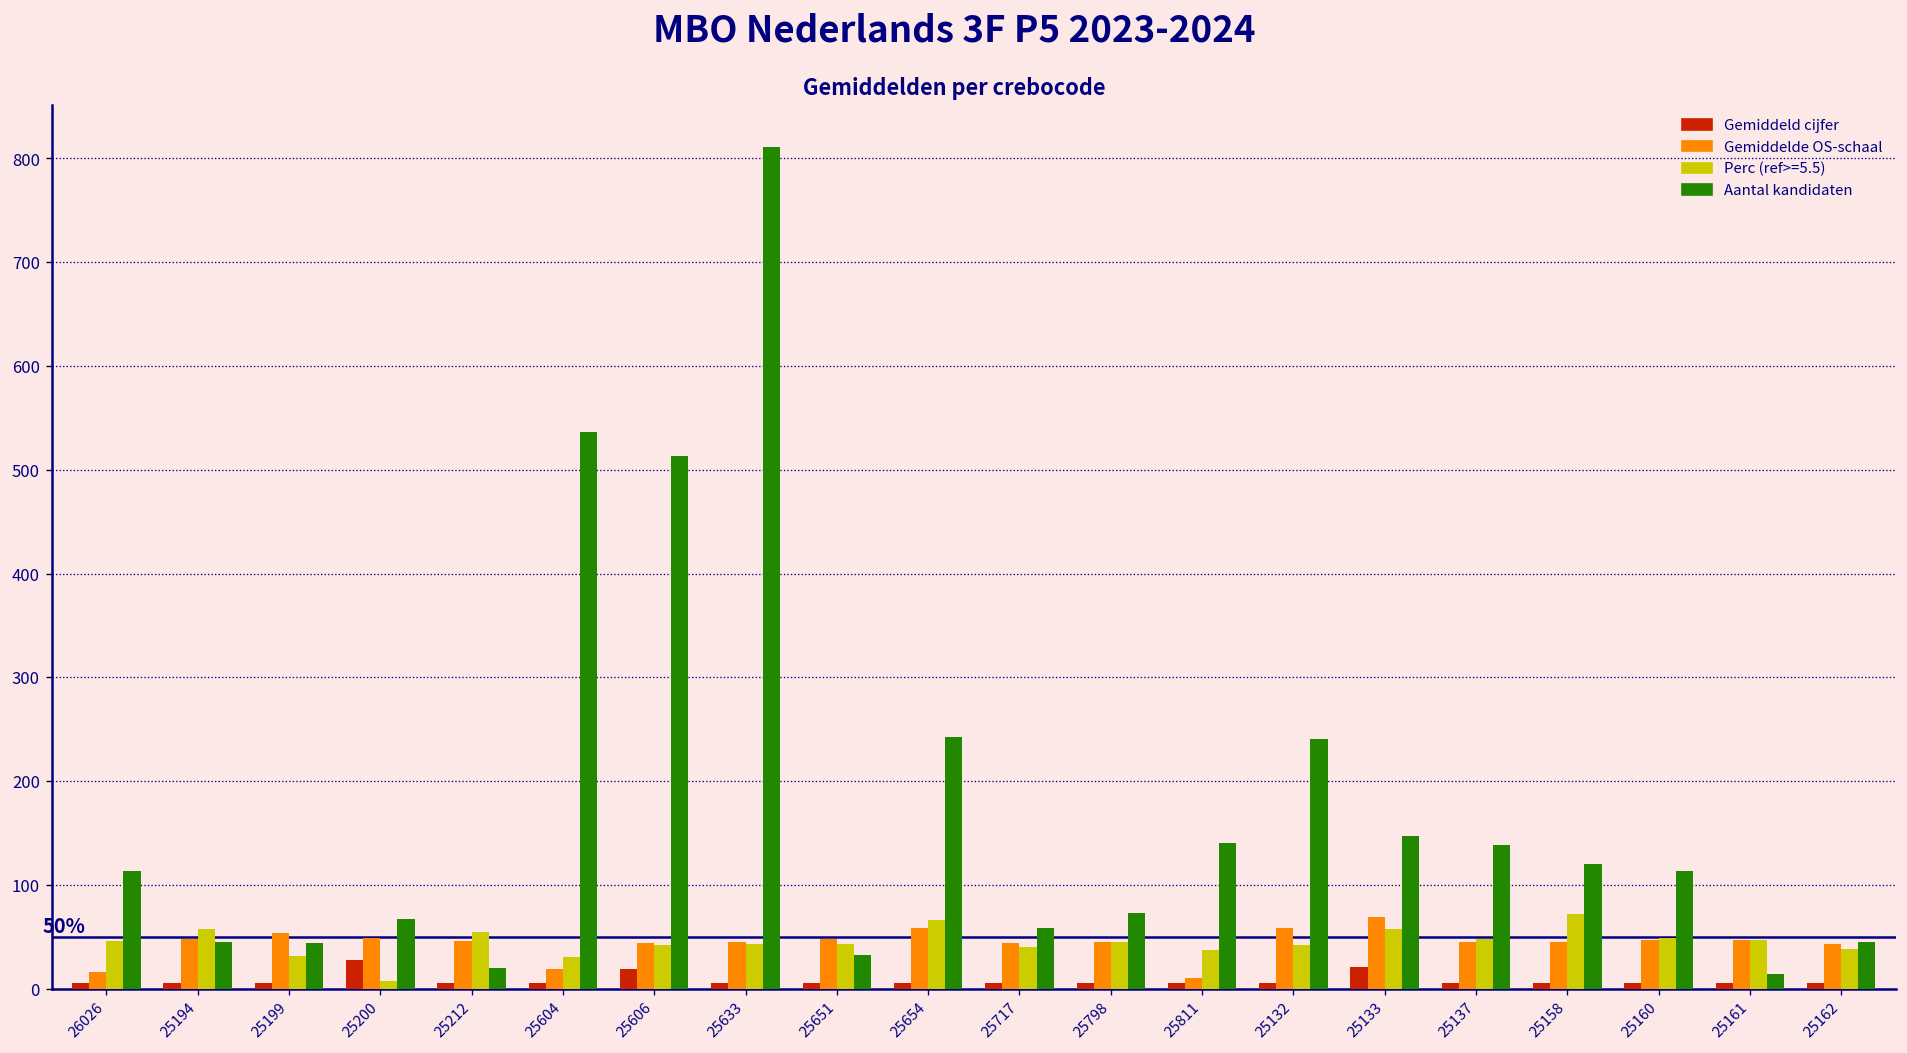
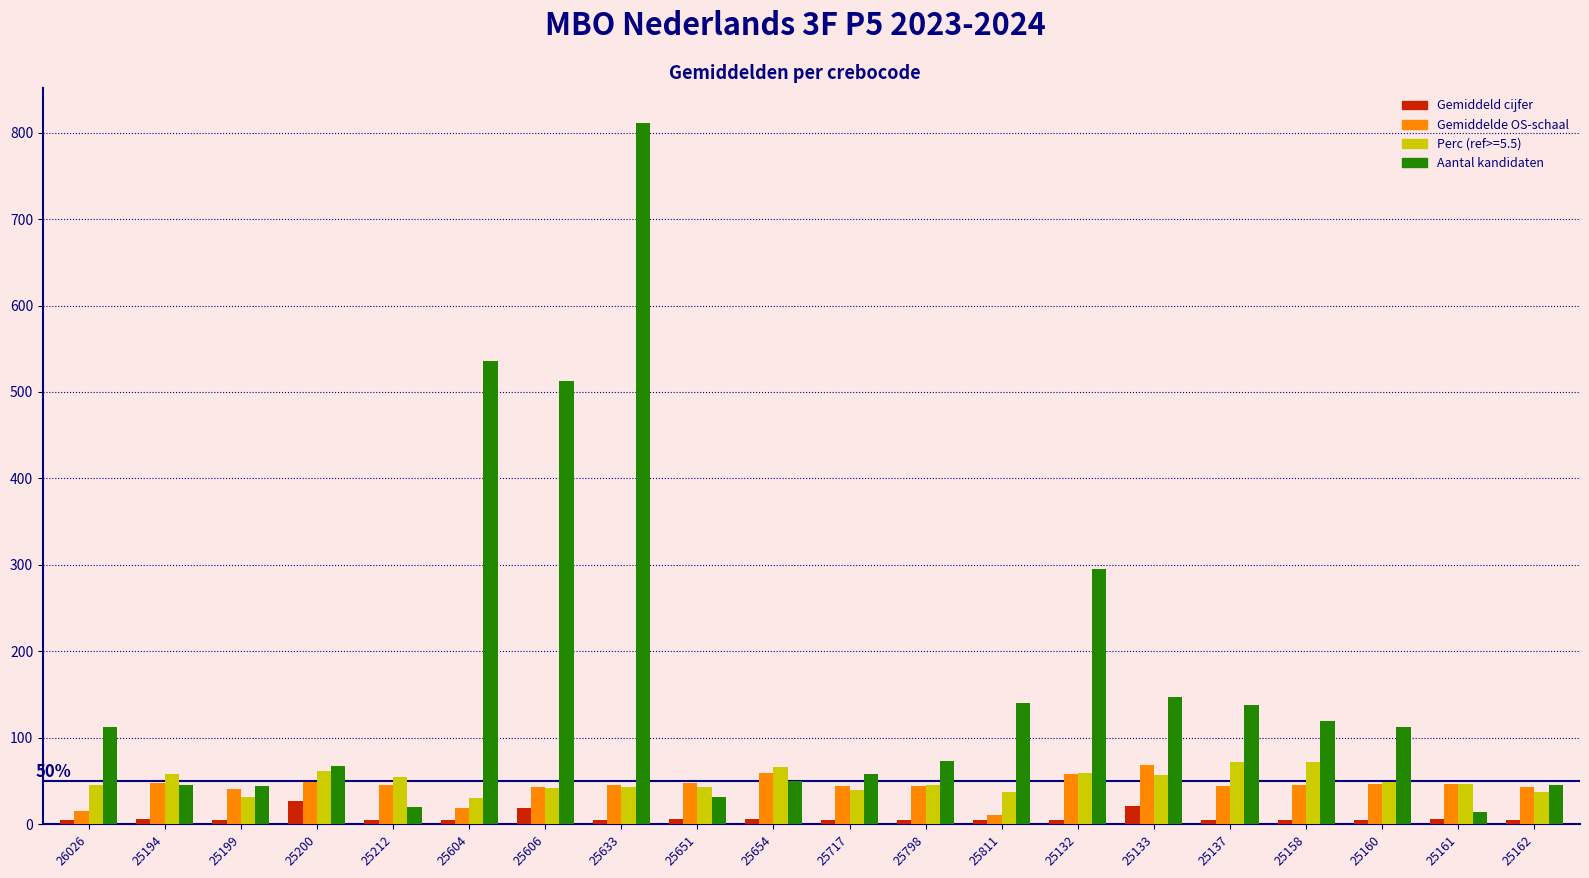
  {
    "Gemiddeld cijfer": {
      "26026": 10,
      "25194": 10,
      "25199": 10,
      "25200": 30,
      "25212": 10,
      "25604": 10,
      "25606": 20,
      "25633": 10,
      "25651": 10,
      "25654": 10,
      "25717": 10,
      "25798": 10,
      "25811": 10,
      "25132": 10,
      "25133": 20,
      "25137": 10,
      "25158": 10,
      "25160": 10,
      "25161": 10,
      "25162": 10
    },
    "Gemiddelde OS-schaal": {
      "26026": 20,
      "25194": 50,
-     "25199": 50,
+     "25199": 40,
      "25200": 50,
      "25212": 50,
      "25604": 20,
      "25606": 40,
      "25633": 50,
      "25651": 50,
      "25654": 60,
      "25717": 40,
      "25798": 40,
      "25811": 10,
      "25132": 60,
      "25133": 70,
      "25137": 40,
      "25158": 50,
      "25160": 50,
      "25161": 50,
      "25162": 40
    },
    "Perc (ref>=5.5)": {
      "25194": 60,
      "25199": 30,
-     "25200": 10,
+     "25200": 60,
      "25212": 60,
      "25604": 30,
      "25606": 40,
      "25633": 40,
      "25651": 40,
      "25654": 70,
      "25717": 40,
      "25798": 50,
      "25811": 40,
-     "25132": 40,
+     "25132": 60,
      "25133": 60,
-     "25137": 50,
+     "25137": 70,
      "25158": 70,
      "25160": 50,
      "25161": 50,
      "25162": 40
    },
    "Aantal kandidaten": {
      "26026": 110,
      "25194": 50,
      "25199": 40,
      "25200": 70,
      "25212": 20,
      "25604": 540,
      "25606": 510,
      "25633": 810,
      "25651": 30,
-     "25654": 240,
+     "25654": 50,
      "25717": 60,
      "25798": 70,
      "25811": 140,
-     "25132": 240,
+     "25132": 300,
      "25133": 150,
      "25137": 140,
      "25158": 120,
      "25160": 110,
      "25161": 10,
      "25162": 50
    }
  }
